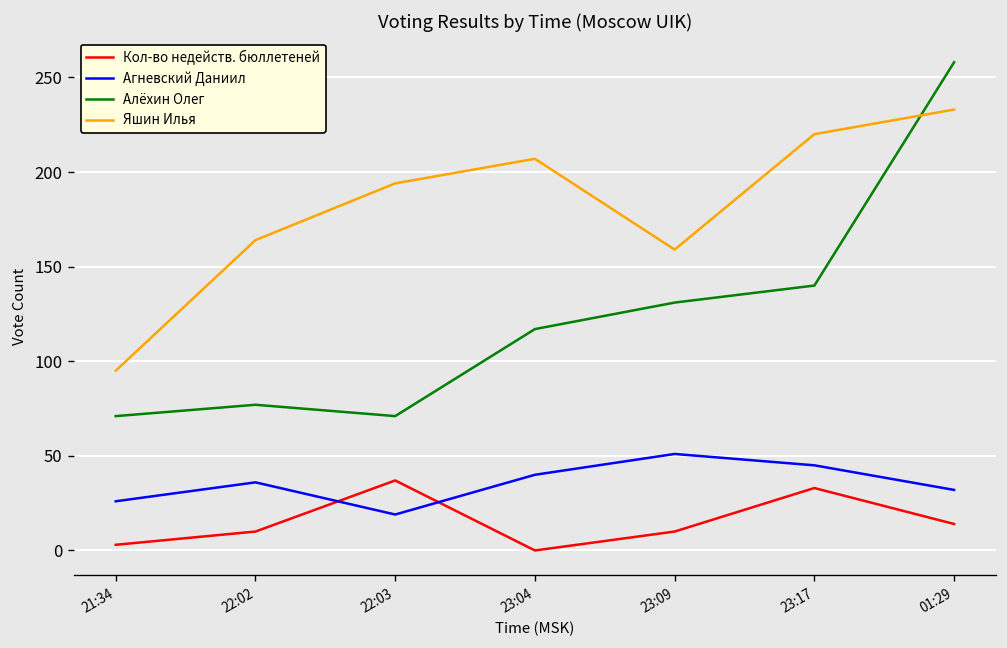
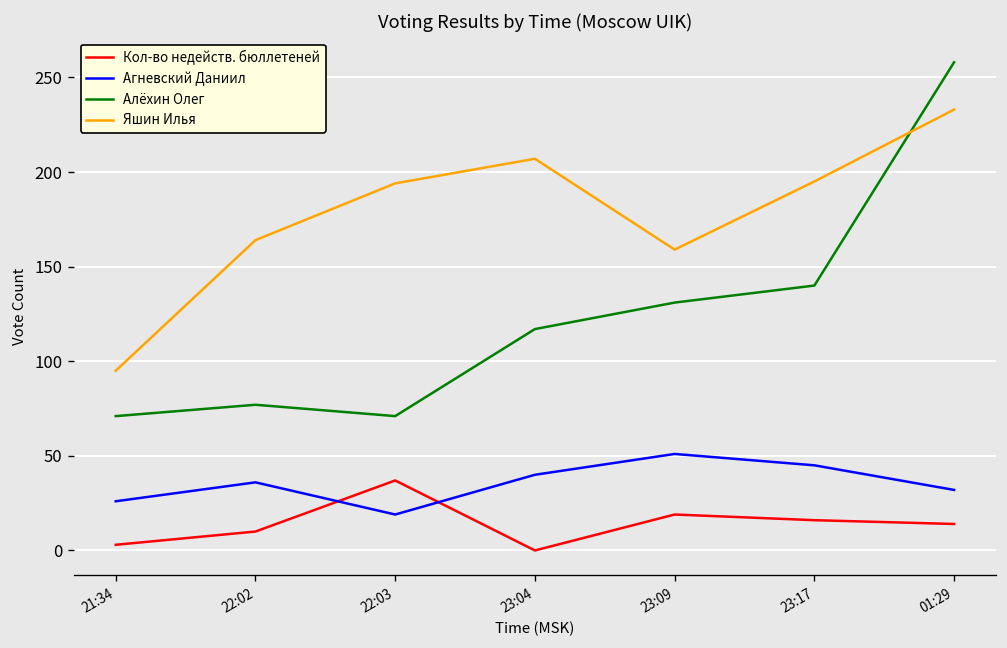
  {
    "Кол-во недейств. бюллетеней": {
      "21:34": 3,
      "22:02": 10,
      "22:03": 37,
      "23:04": 0,
-     "23:09": 10,
-     "23:17": 33,
+     "23:09": 19,
+     "23:17": 16,
      "01:29": 14
    },
    "Агневский Даниил": {
      "21:34": 26,
      "22:02": 36,
      "22:03": 19,
      "23:04": 40,
      "23:09": 51,
      "23:17": 45,
      "01:29": 32
    },
    "Алёхин Олег": {
      "21:34": 71,
      "22:02": 77,
      "22:03": 71,
      "23:04": 117,
      "23:09": 131,
      "23:17": 140,
      "01:29": 258
    },
    "Яшин Илья": {
      "21:34": 95,
      "22:02": 164,
      "22:03": 194,
      "23:04": 207,
      "23:09": 159,
-     "23:17": 220,
+     "23:17": 195,
      "01:29": 233
    }
  }
